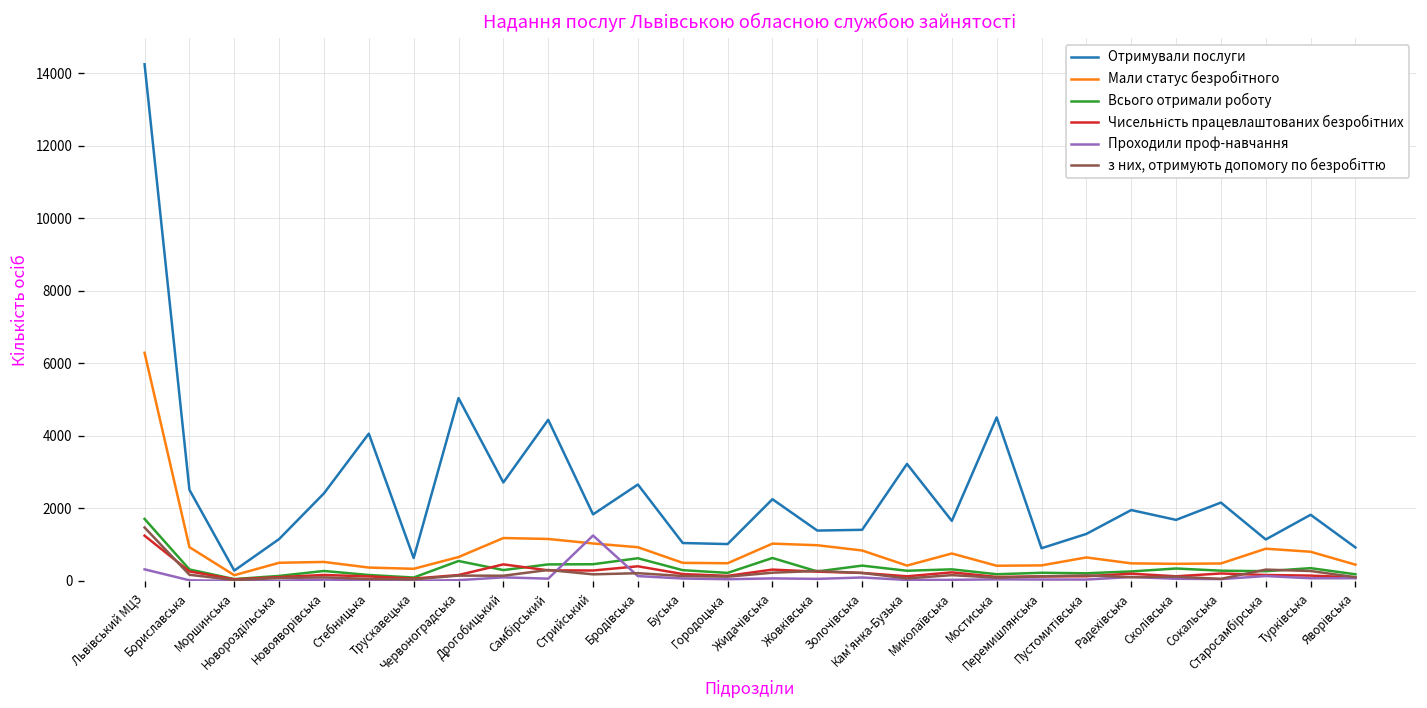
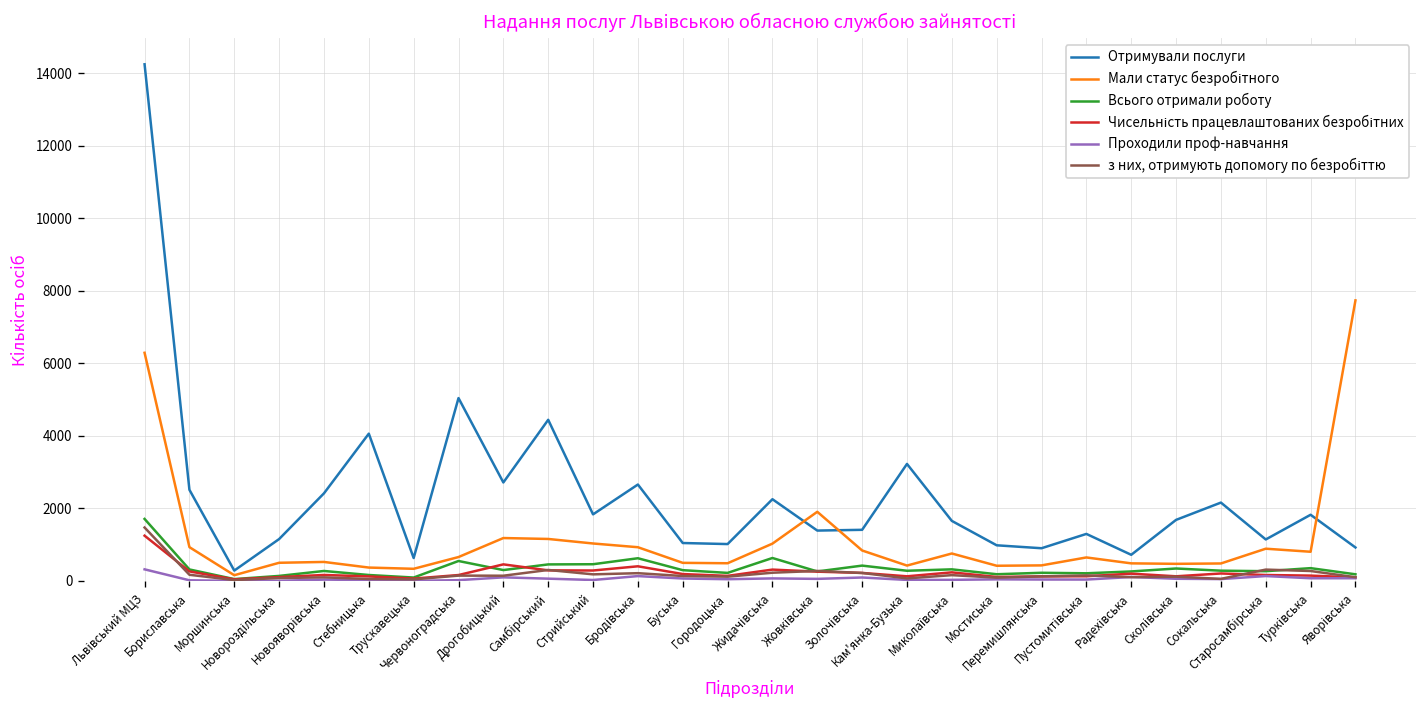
  {
    "Отримували послуги": {
      "Львівський МЦЗ": 14200,
      "Бориславська": 2500,
      "Моршинська": 300,
      "Новороздільська": 1200,
      "Новояворівська": 2400,
      "Стебницька": 4100,
      "Трускавецька": 600,
      "Червоноградська": 5000,
      "Дрогобицький": 2700,
      "Самбірський": 4400,
      "Стрийський": 1800,
      "Бродівська": 2700,
      "Буська": 1000,
      "Городоцька": 1000,
      "Жидачівська": 2300,
      "Жовківська": 1400,
      "Золочівська": 1400,
      "Кам'янка-Бузька": 3200,
      "Миколаївська": 1700,
-     "Мостиська": 4500,
+     "Мостиська": 1000,
      "Перемишлянська": 900,
      "Пустомитівська": 1300,
-     "Радехівська": 2000,
+     "Радехівська": 700,
      "Сколівська": 1700,
      "Сокальська": 2200,
      "Старосамбірська": 1100,
      "Турківська": 1800,
      "Яворівська": 900
    },
    "Мали статус безробітного": {
      "Львівський МЦЗ": 6300,
      "Бориславська": 900,
      "Моршинська": 200,
      "Новороздільська": 500,
      "Новояворівська": 500,
      "Стебницька": 400,
      "Трускавецька": 300,
      "Червоноградська": 700,
      "Дрогобицький": 1200,
      "Самбірський": 1200,
      "Стрийський": 1000,
      "Бродівська": 900,
      "Буська": 500,
      "Городоцька": 500,
      "Жидачівська": 1000,
-     "Жовківська": 1000,
+     "Жовківська": 1900,
      "Золочівська": 800,
      "Кам'янка-Бузька": 400,
      "Миколаївська": 800,
      "Мостиська": 400,
      "Перемишлянська": 400,
      "Пустомитівська": 600,
      "Радехівська": 500,
      "Сколівська": 500,
      "Сокальська": 500,
      "Старосамбірська": 900,
      "Турківська": 800,
-     "Яворівська": 400
+     "Яворівська": 7700
    },
    "Всього отримали роботу": {
      "Львівський МЦЗ": 1700,
      "Новояворівська": 300,
      "Червоноградська": 600,
      "Дрогобицький": 300,
      "Самбірський": 500,
      "Стрийський": 500,
      "Бродівська": 600,
      "Буська": 300,
      "Жидачівська": 600,
      "Золочівська": 400,
      "Кам'янка-Бузька": 300,
      "Перемишлянська": 200,
      "Сколівська": 300
    },
    "Чисельність працевлаштованих безробітних": {
      "Львівський МЦЗ": 1200,
      "Дрогобицький": 500,
      "Стрийський": 300,
      "Бродівська": 400,
      "Жидачівська": 300
    },
    "Проходили проф-навчання": {
      "Львівський МЦЗ": 300,
      "Бориславська": 0,
      "Червоноградська": 0,
      "Самбірський": 100,
-     "Стрийський": 1300,
+     "Стрийський": 0,
      "Жидачівська": 100,
      "Жовківська": 100,
      "Золочівська": 100,
      "Миколаївська": 0,
      "Перемишлянська": 0,
      "Пустомитівська": 0
    },
    "з них, отримують допомогу по безробіттю": {
      "Львівський МЦЗ": 1500,
      "Бориславська": 200,
      "Стрийський": 200,
      "Жидачівська": 200
    }
  }
